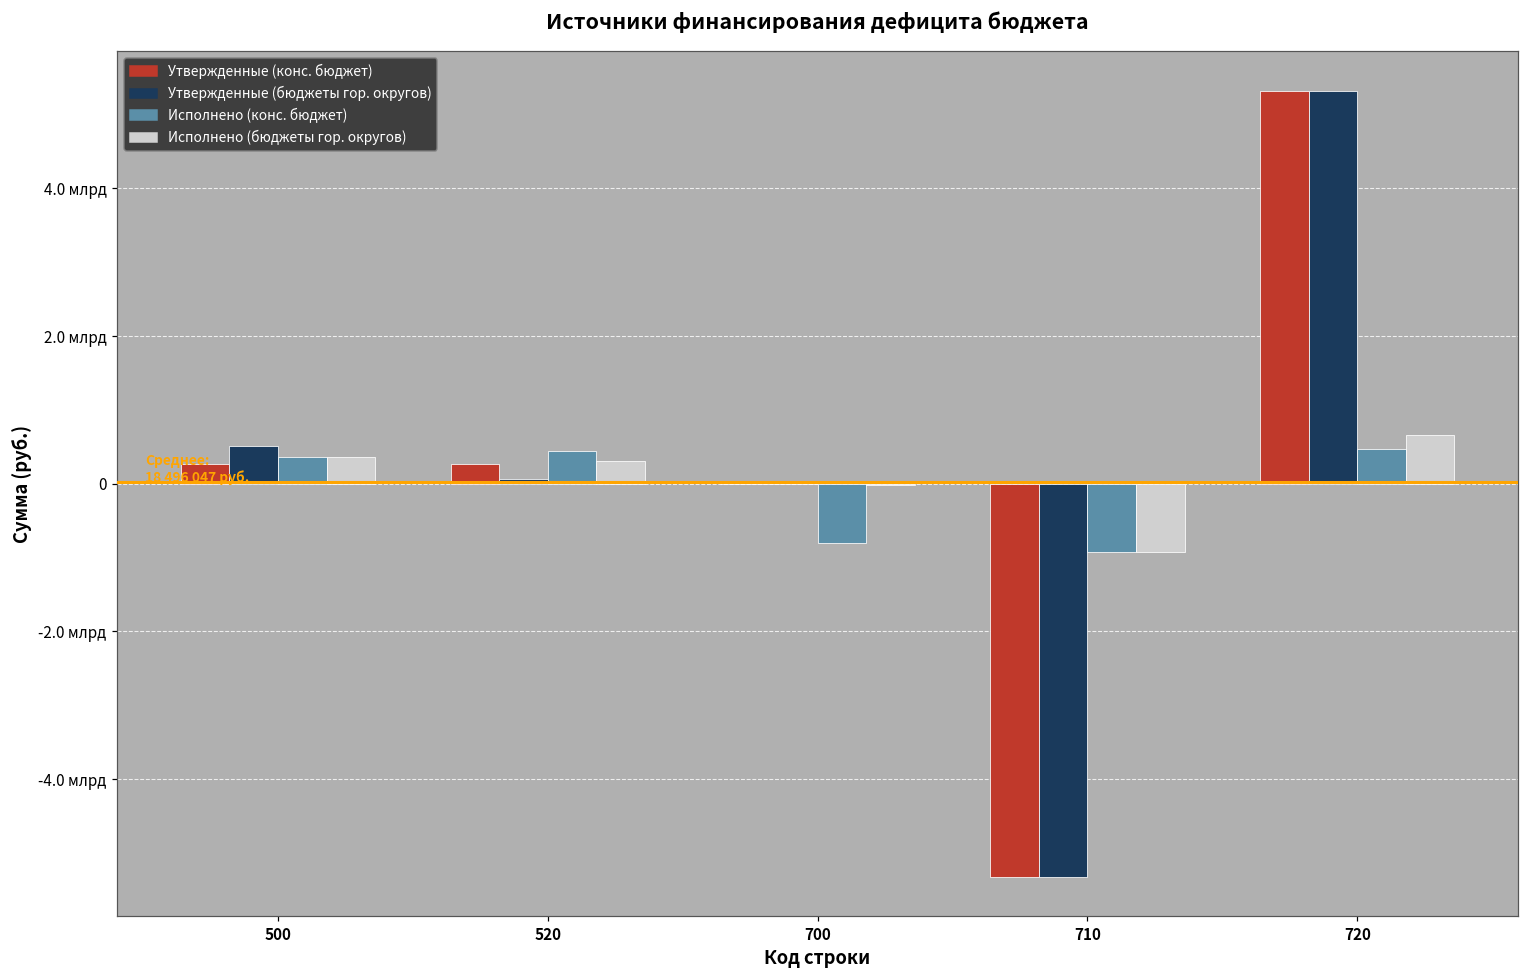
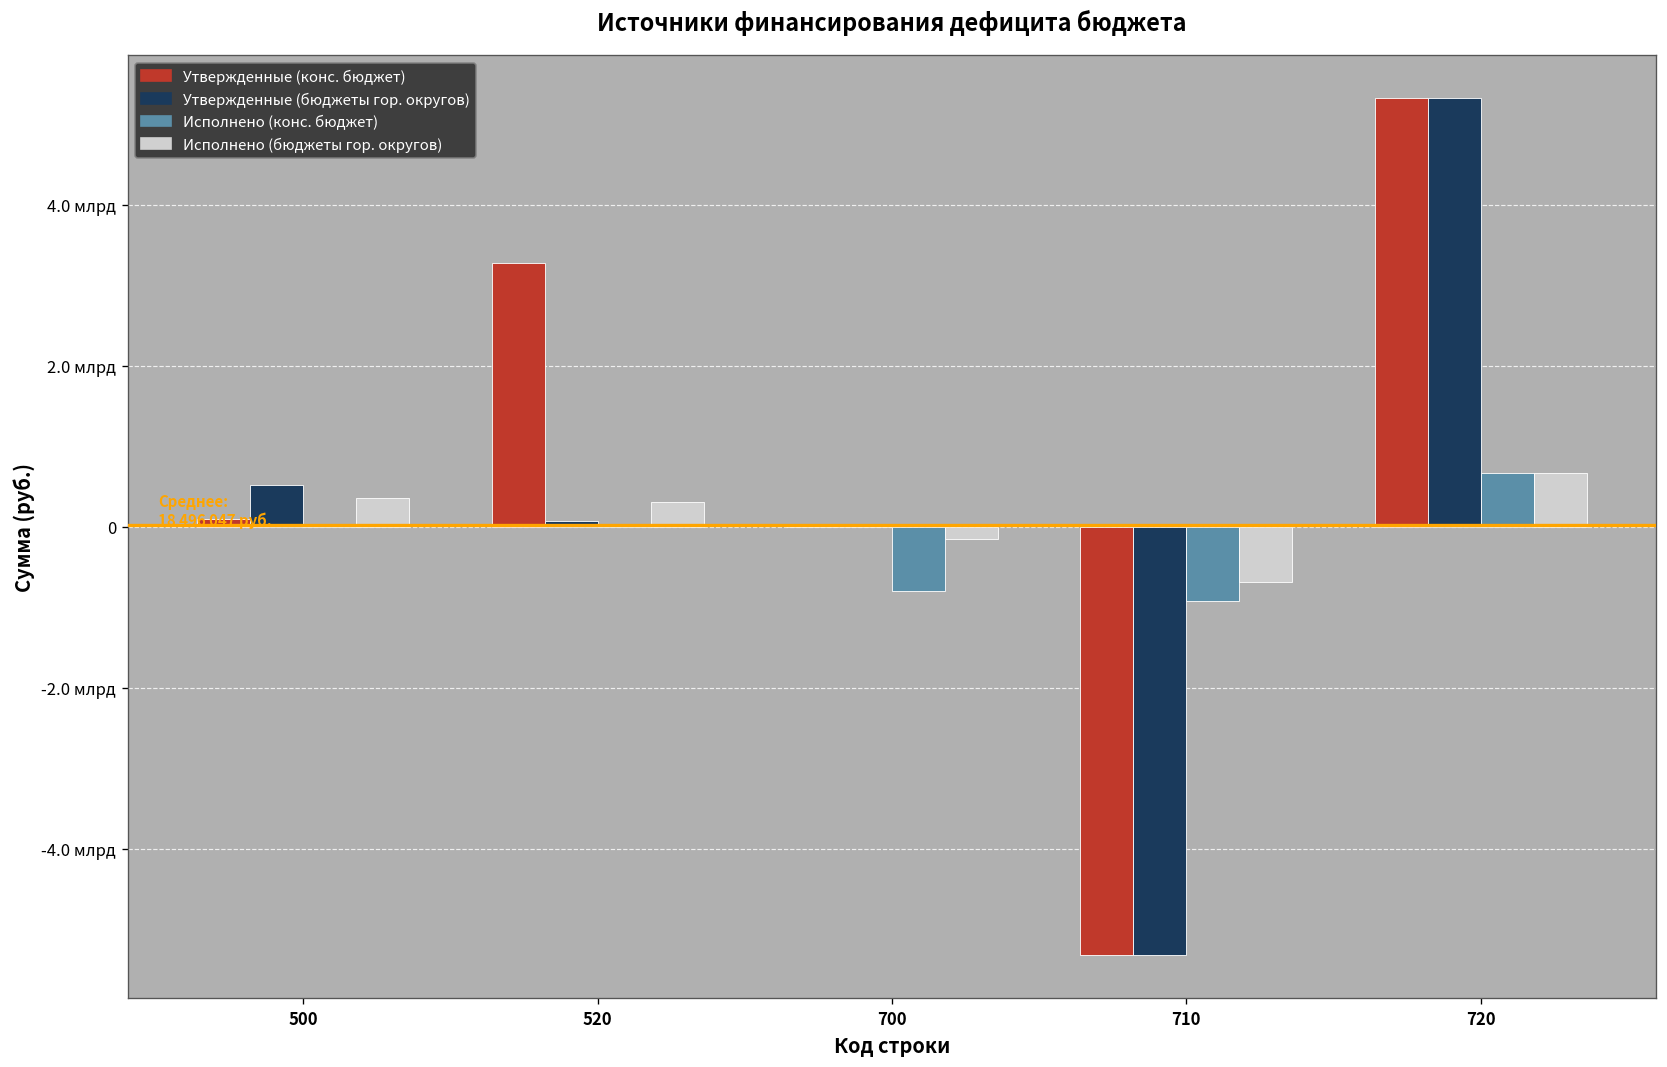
  {
    "Утвержденные (конс. бюджет)": {
-     "500": "0.3 млрд",
-     "520": "0.3 млрд",
+     "500": "0.1 млрд",
+     "520": "3.3 млрд",
      "700": "0.0 млрд",
      "710": "-5.3 млрд",
      "720": "5.3 млрд"
    },
    "Утвержденные (бюджеты гор. округов)": {
      "500": "0.5 млрд",
      "520": "0.1 млрд",
      "700": "0.0 млрд",
      "710": "-5.3 млрд",
      "720": "5.3 млрд"
    },
    "Исполнено (конс. бюджет)": {
-     "500": "0.4 млрд",
-     "520": "0.4 млрд",
+     "500": "0.0 млрд",
+     "520": "0.0 млрд",
      "700": "-0.8 млрд",
      "710": "-0.9 млрд",
-     "720": "0.5 млрд"
+     "720": "0.7 млрд"
    },
    "Исполнено (бюджеты гор. округов)": {
      "500": "0.4 млрд",
      "520": "0.3 млрд",
-     "700": "0.0 млрд",
-     "710": "-0.9 млрд",
+     "700": "-0.1 млрд",
+     "710": "-0.7 млрд",
      "720": "0.7 млрд"
    }
  }
